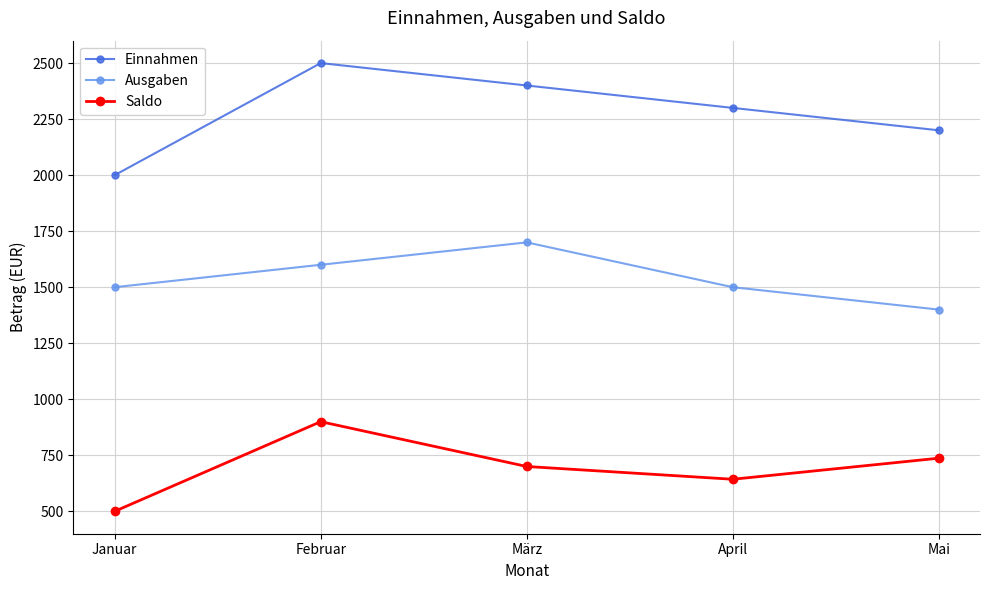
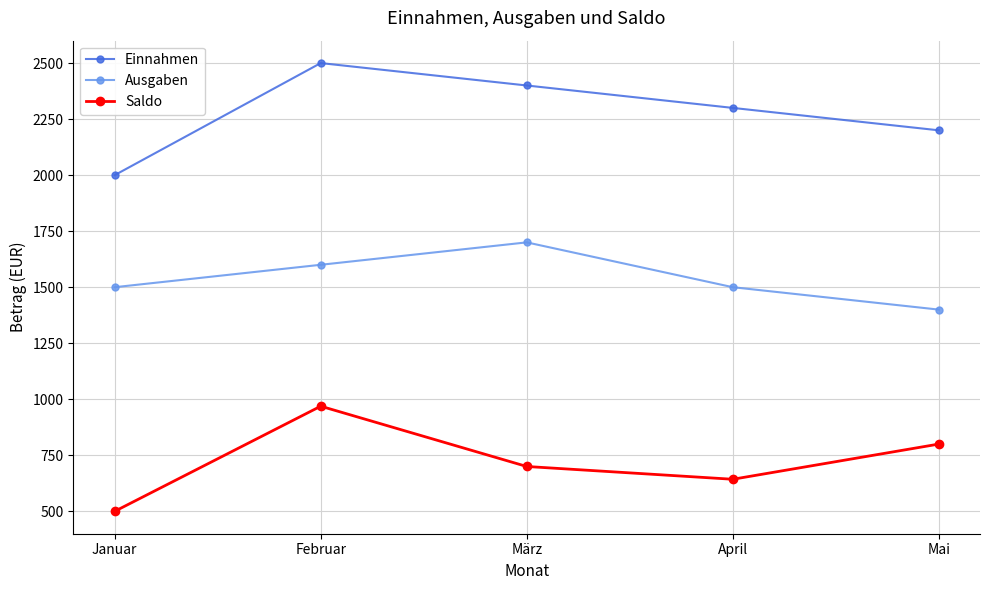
  {
    "Saldo": {
      "Januar": 500,
-     "Februar": 900,
+     "Februar": 970,
      "März": 700,
      "April": 640,
-     "Mai": 740
+     "Mai": 800
    }
  }
